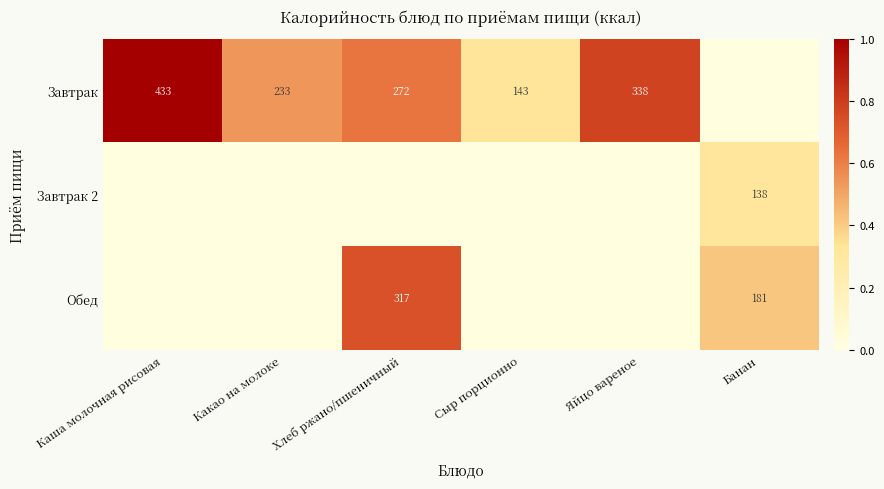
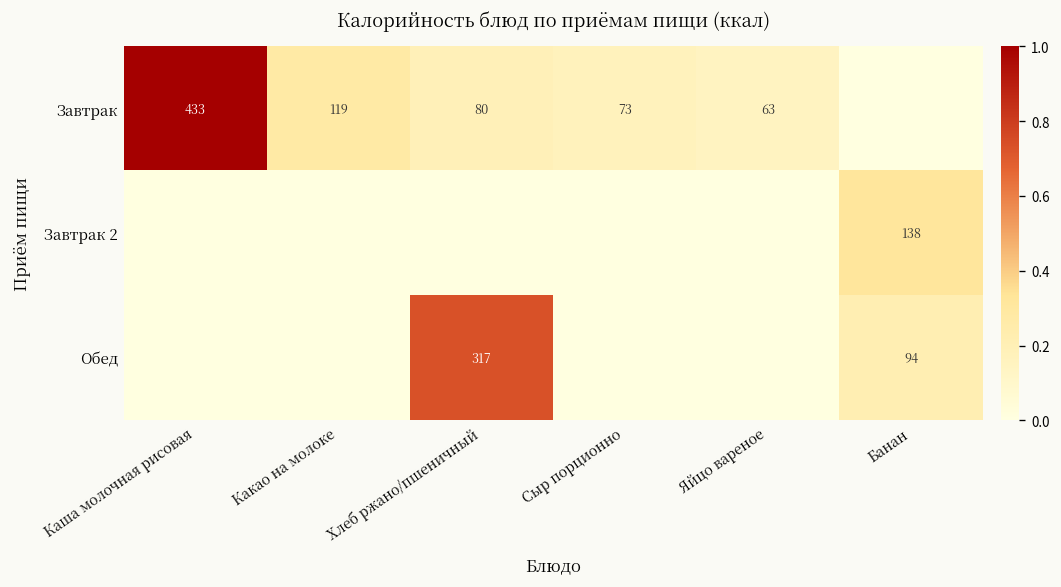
  {
    "Завтрак": {
      "Каша молочная рисовая": 433,
-     "Какао на молоке": 233,
-     "Хлеб ржано/пшеничный": 272,
-     "Сыр порционно": 143,
-     "Яйцо вареное": 338
+     "Какао на молоке": 119,
+     "Хлеб ржано/пшеничный": 80,
+     "Сыр порционно": 73,
+     "Яйцо вареное": 63
    },
    "Завтрак 2": {
      "Банан": 138
    },
    "Обед": {
      "Хлеб ржано/пшеничный": 317,
-     "Банан": 181
+     "Банан": 94
    }
  }
